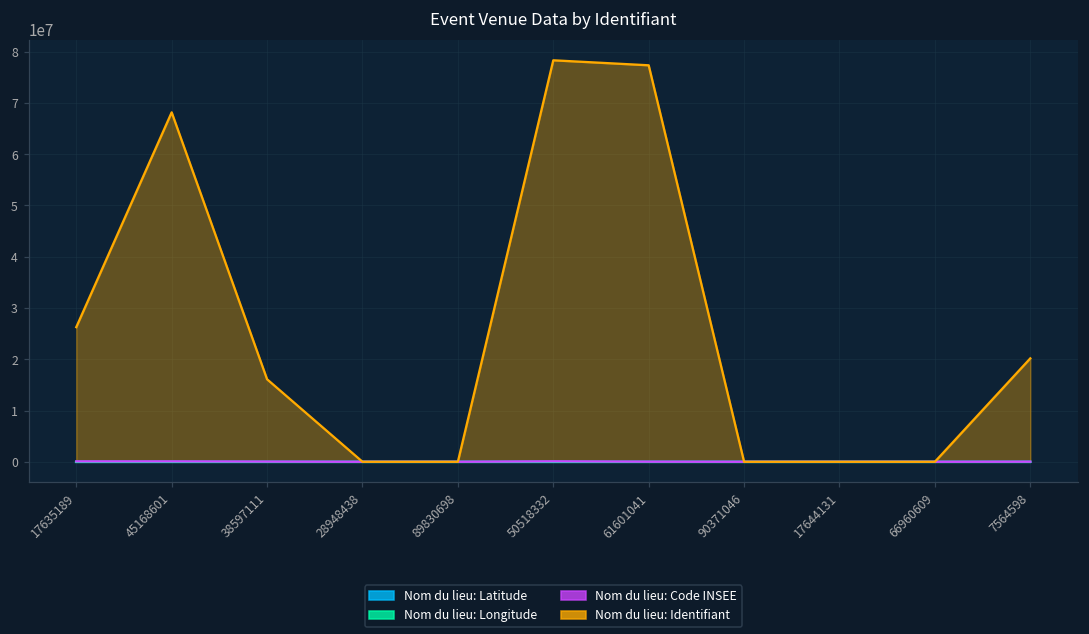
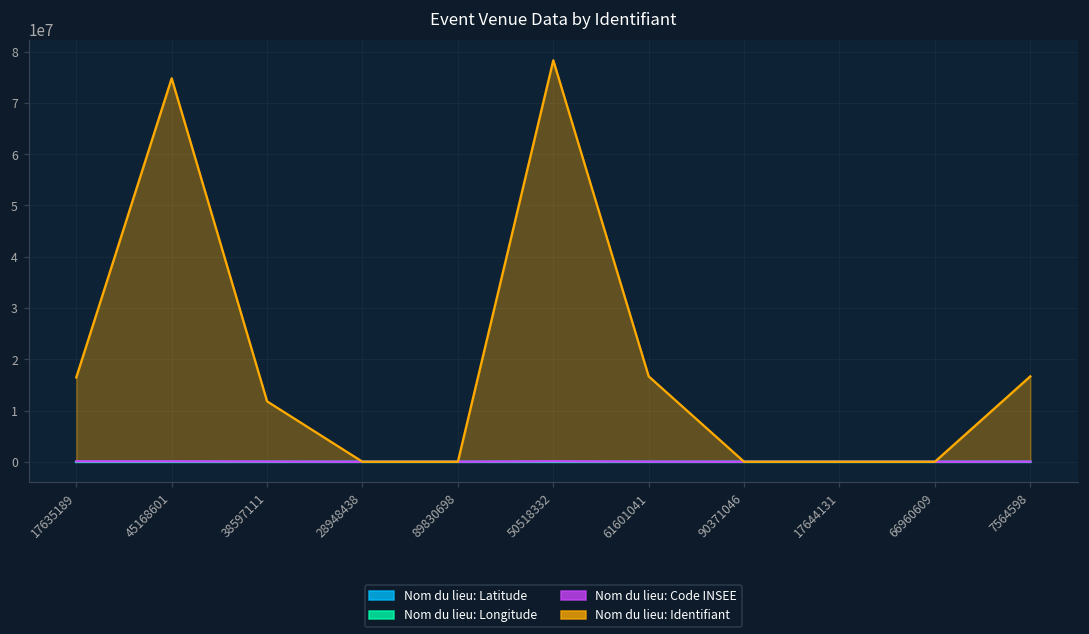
  {
    "Nom du lieu: Code INSEE": {
      "17635189": 0,
      "45168601": 0,
      "38597111": 0,
      "50518332": 0,
      "61601041": 0,
      "7564598": 0
    },
    "Nom du lieu: Identifiant": {
-     "17635189": 26000000,
-     "45168601": 68000000,
-     "38597111": 16000000,
+     "17635189": 16000000,
+     "45168601": 75000000,
+     "38597111": 12000000,
      "50518332": 78000000,
-     "61601041": 77000000,
-     "7564598": 20000000
+     "61601041": 17000000,
+     "7564598": 17000000
    }
  }
